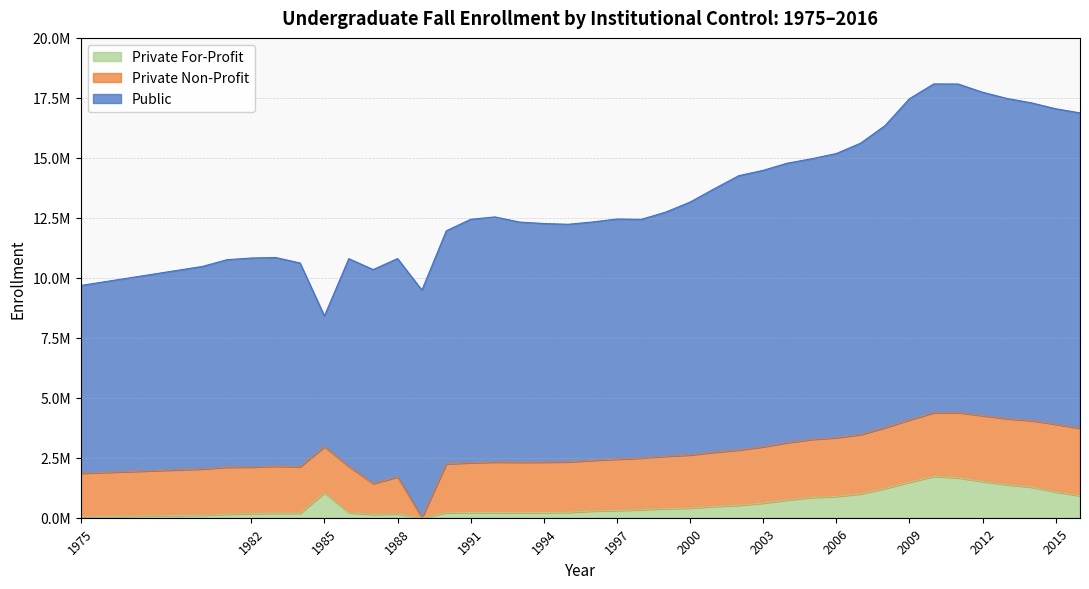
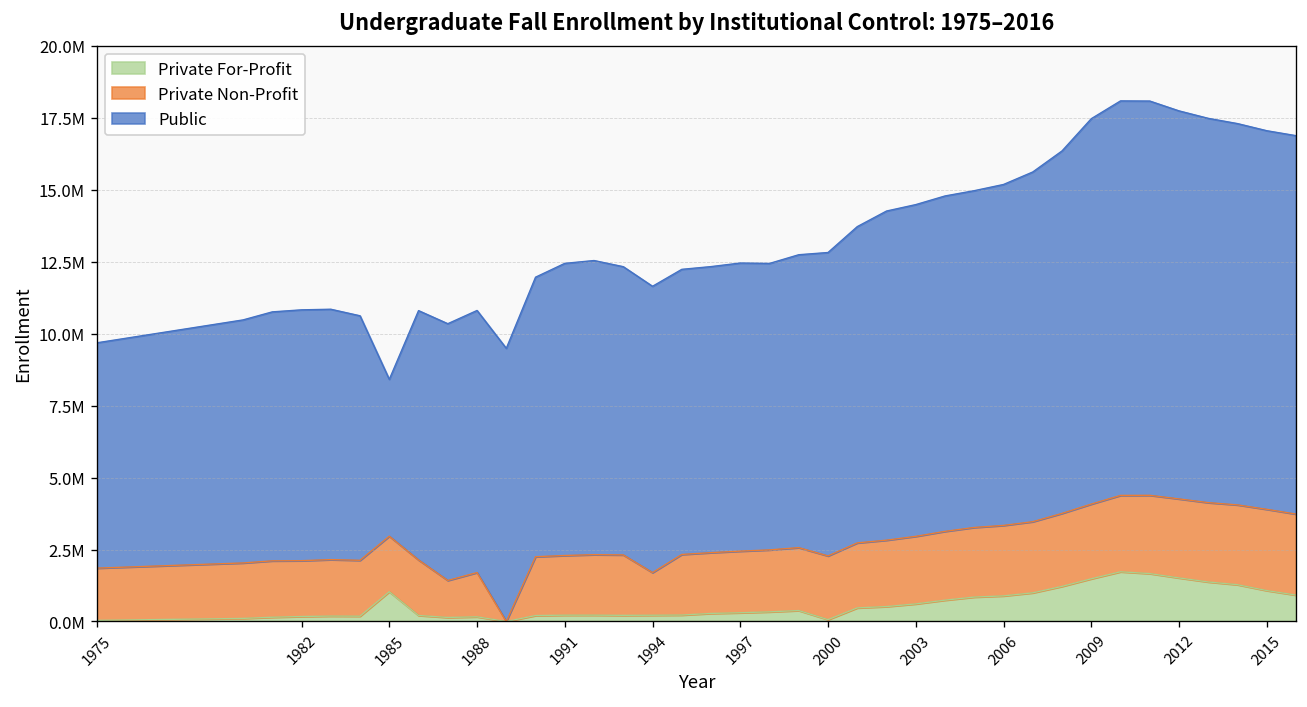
  {
    "Private For-Profit": {
      "1975": 0,
      "1982": 200000,
      "1985": 1000000,
      "1988": 200000,
      "1991": 200000,
      "1994": 200000,
      "1997": 300000,
-     "2000": 400000,
+     "2000": 100000,
      "2003": 600000,
      "2006": 900000,
      "2009": 1500000,
      "2012": 1500000,
      "2015": 1100000
    },
    "Private Non-Profit": {
      "1975": 1800000,
      "1982": 1900000,
      "1985": 1900000,
      "1988": 1500000,
      "1991": 2100000,
-     "1994": 2100000,
+     "1994": 1500000,
      "1997": 2100000,
      "2000": 2200000,
      "2003": 2300000,
      "2006": 2400000,
      "2009": 2600000,
      "2012": 2700000,
      "2015": 2800000
    },
    "Public": {
      "1975": 7800000,
      "1982": 8700000,
      "1985": 5400000,
      "1988": 9100000,
      "1991": 10100000,
      "1994": 9900000,
      "1997": 10000000,
      "2000": 10500000,
      "2003": 11500000,
      "2006": 11800000,
      "2009": 13400000,
      "2012": 13500000,
      "2015": 13200000
    }
  }
